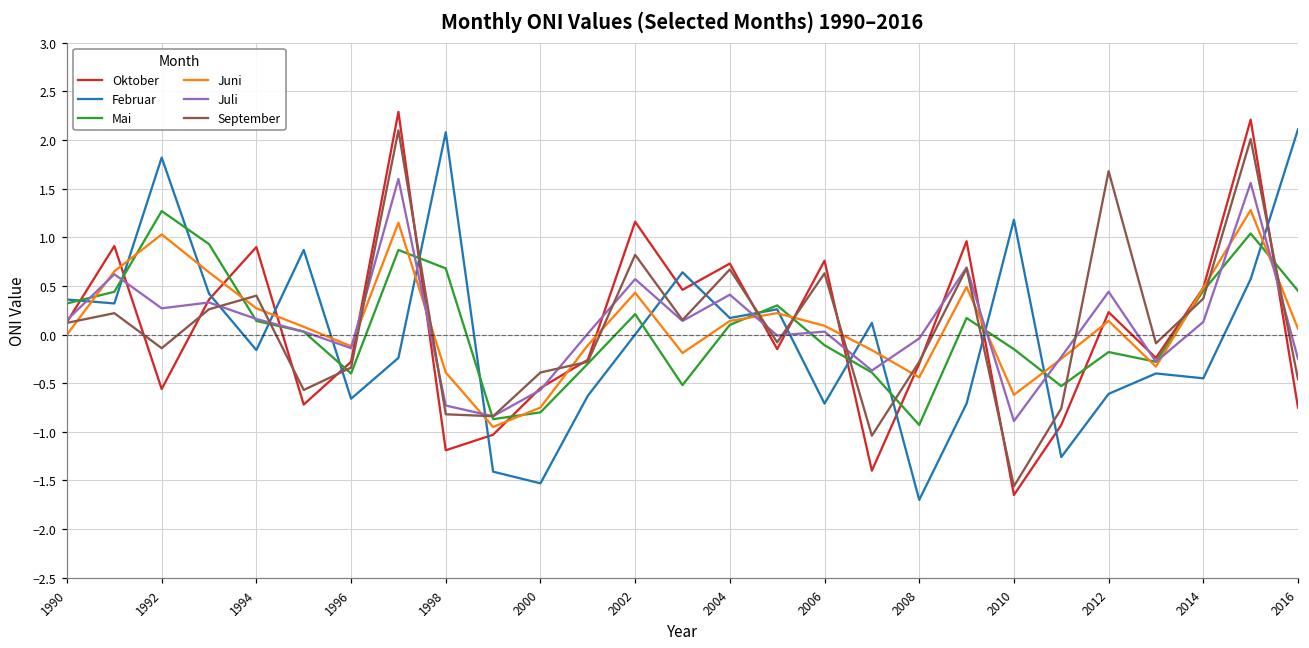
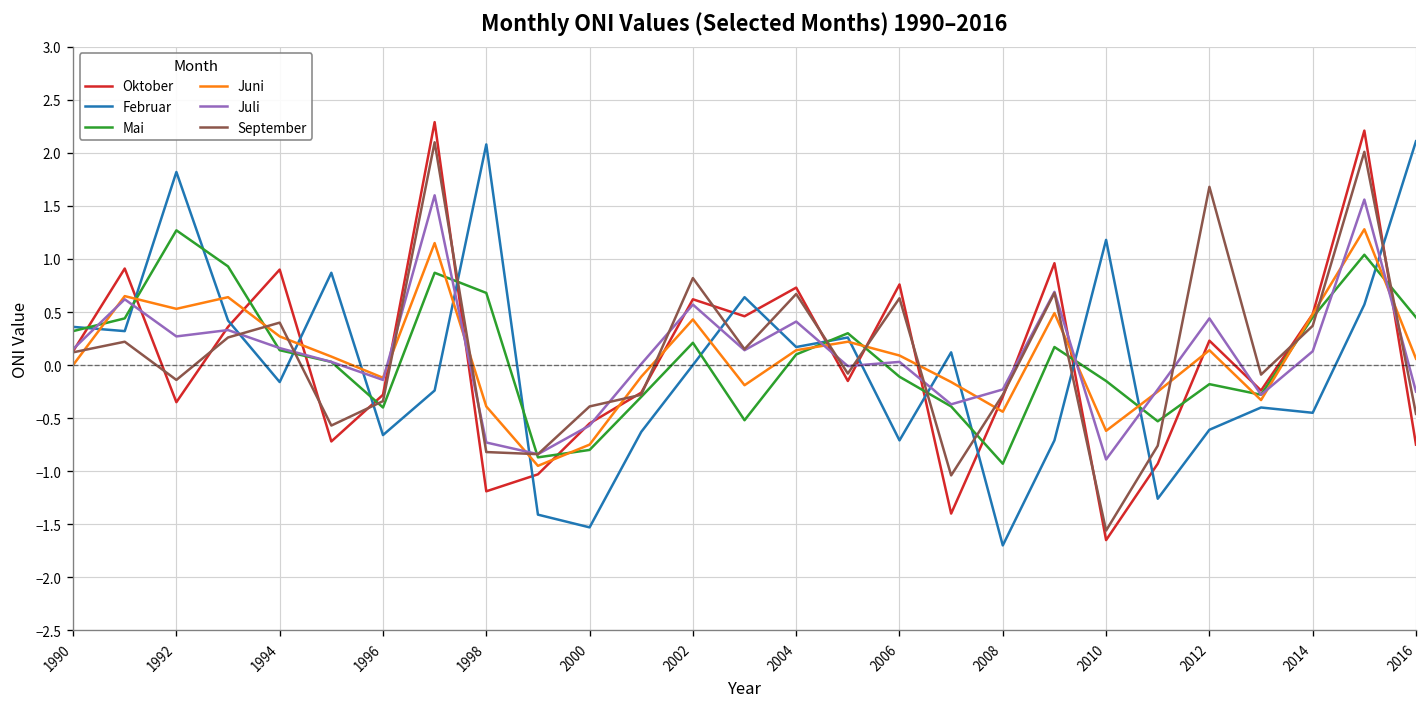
  {
    "Oktober": {
-     "1992": -0.6,
+     "1992": -0.4,
      "1994": 0.9,
      "1996": -0.3,
      "1998": -1.2,
-     "2002": 1.2,
+     "2002": 0.6,
      "2004": 0.7,
      "2006": 0.8,
      "2010": -1.7,
      "2012": 0.2,
      "2016": -0.8
    },
    "Februar": {
      "1990": 0.4,
      "1992": 1.8,
      "1994": -0.2,
      "1996": -0.7,
      "1998": 2.1,
      "2000": -1.5,
      "2002": 0.0,
      "2004": 0.2,
      "2006": -0.7,
      "2008": -1.7,
      "2010": 1.2,
      "2012": -0.6,
      "2014": -0.5,
      "2016": 2.1
    },
    "Mai": {
      "1990": 0.3,
      "1992": 1.3,
      "1996": -0.4,
      "1998": 0.7,
      "2000": -0.8,
      "2002": 0.2,
      "2004": 0.1,
      "2006": -0.1,
      "2008": -0.9,
      "2010": -0.2,
      "2012": -0.2,
      "2014": 0.5,
      "2016": 0.5
    },
    "Juni": {
      "1990": 0.0,
-     "1992": 1.0,
+     "1992": 0.5,
      "1994": 0.3,
      "1998": -0.4,
      "2000": -0.8,
      "2002": 0.4,
      "2004": 0.1,
      "2006": 0.1,
      "2008": -0.4,
      "2010": -0.6,
      "2012": 0.1,
      "2016": 0.1
    },
    "Juli": {
      "1992": 0.3,
      "1998": -0.7,
      "2002": 0.6,
      "2004": 0.4,
      "2006": 0.0,
-     "2008": 0.0,
+     "2008": -0.2,
      "2010": -0.9,
      "2012": 0.4,
      "2014": 0.1,
      "2016": -0.3
    },
    "September": {
      "1992": -0.1,
      "1994": 0.4,
      "1996": -0.3,
      "1998": -0.8,
      "2000": -0.4,
      "2002": 0.8,
      "2004": 0.7,
      "2006": 0.6,
      "2010": -1.6,
      "2012": 1.7,
      "2014": 0.4,
      "2016": -0.5
    }
  }
